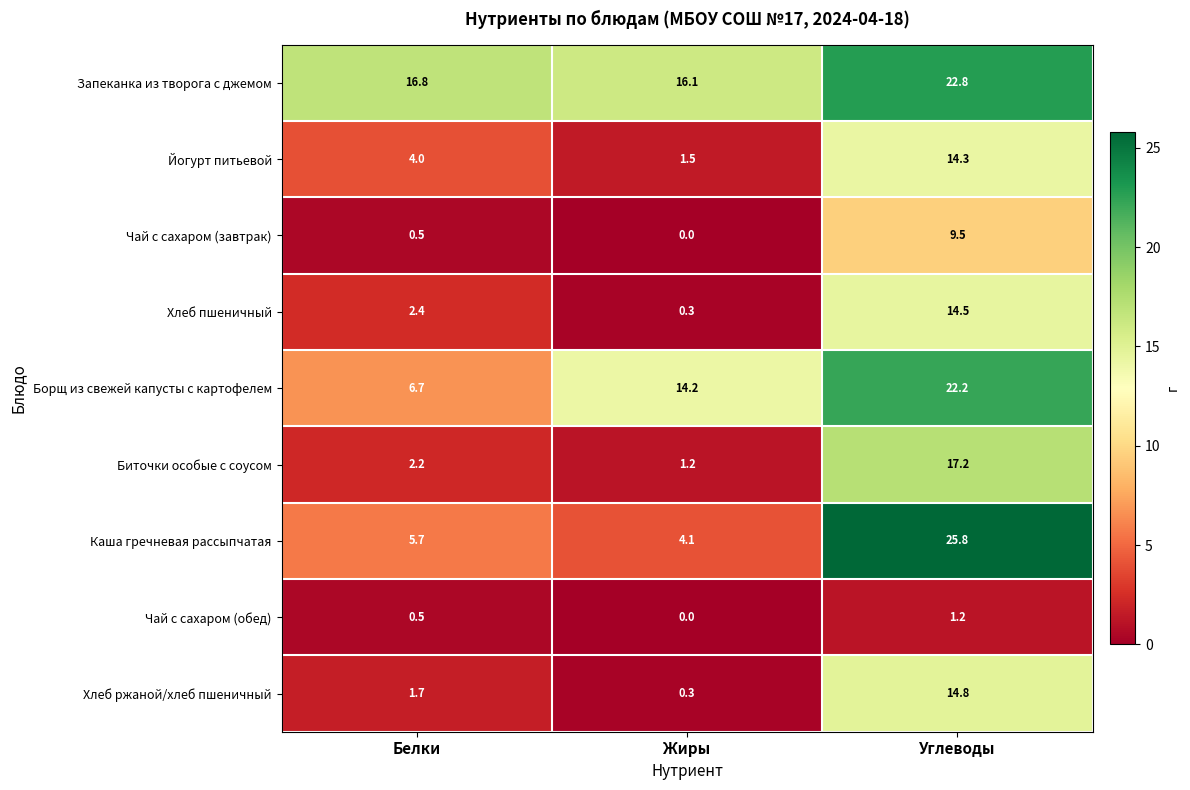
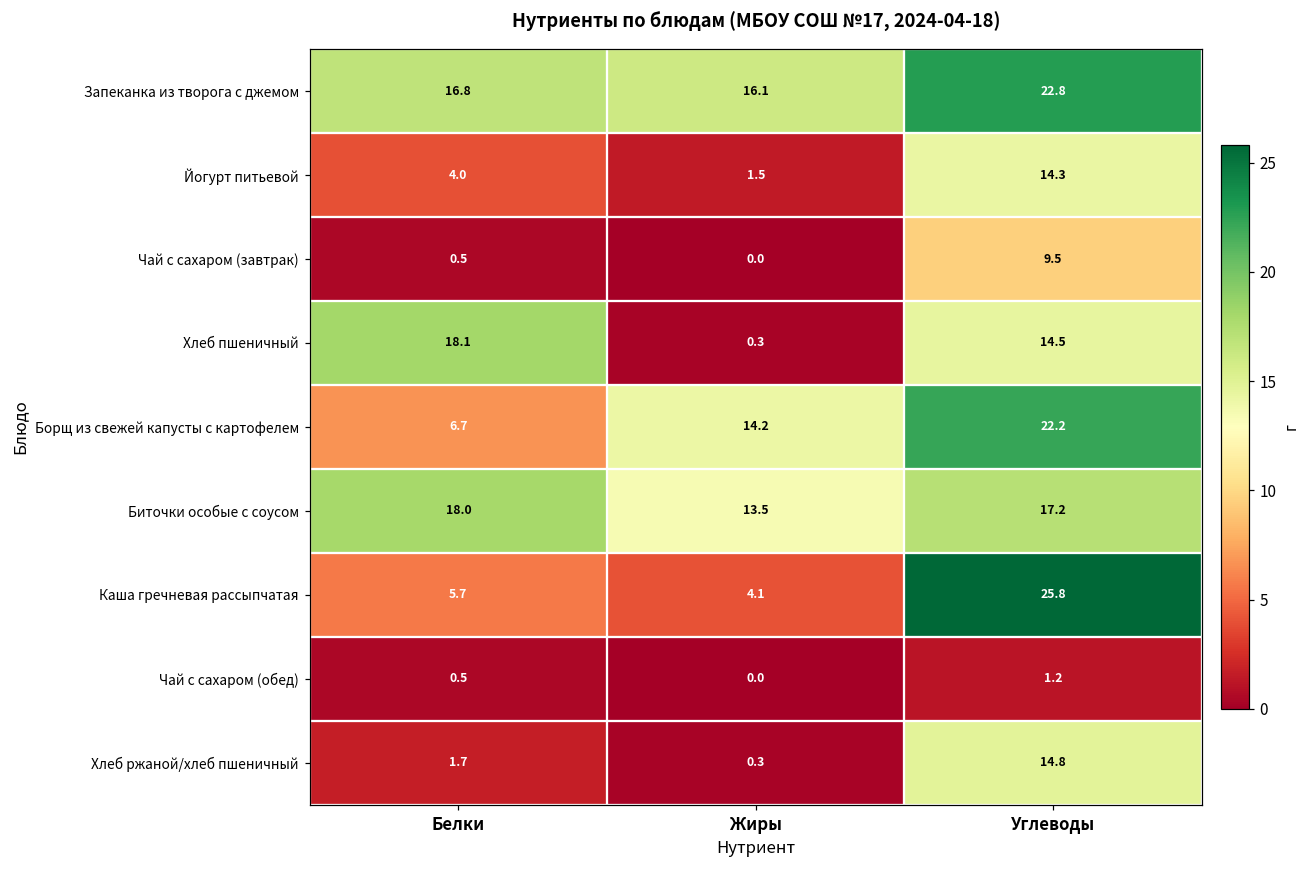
  {
    "Запеканка из творога с джемом": {
      "Белки": 16.8,
      "Жиры": 16.1,
      "Углеводы": 22.8
    },
    "Йогурт питьевой": {
      "Белки": 4.0,
      "Жиры": 1.5,
      "Углеводы": 14.3
    },
    "Чай с сахаром (завтрак)": {
      "Белки": 0.5,
      "Жиры": 0.0,
      "Углеводы": 9.5
    },
    "Хлеб пшеничный": {
-     "Белки": 2.4,
+     "Белки": 18.1,
      "Жиры": 0.3,
      "Углеводы": 14.5
    },
    "Борщ из свежей капусты с картофелем": {
      "Белки": 6.7,
      "Жиры": 14.2,
      "Углеводы": 22.2
    },
    "Биточки особые с соусом": {
-     "Белки": 2.2,
-     "Жиры": 1.2,
+     "Белки": 18.0,
+     "Жиры": 13.5,
      "Углеводы": 17.2
    },
    "Каша гречневая рассыпчатая": {
      "Белки": 5.7,
      "Жиры": 4.1,
      "Углеводы": 25.8
    },
    "Чай с сахаром (обед)": {
      "Белки": 0.5,
      "Жиры": 0.0,
      "Углеводы": 1.2
    },
    "Хлеб ржаной/хлеб пшеничный": {
      "Белки": 1.7,
      "Жиры": 0.3,
      "Углеводы": 14.8
    }
  }
